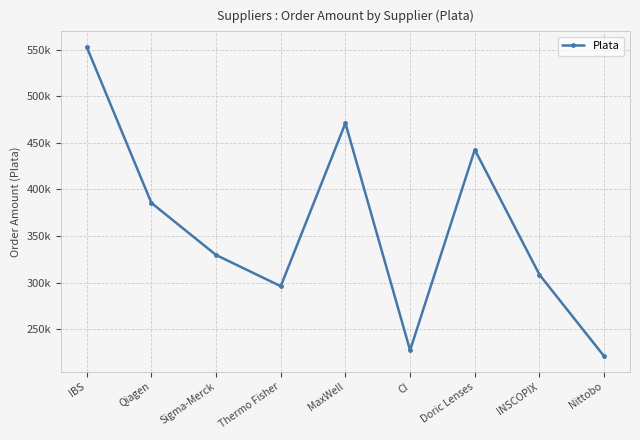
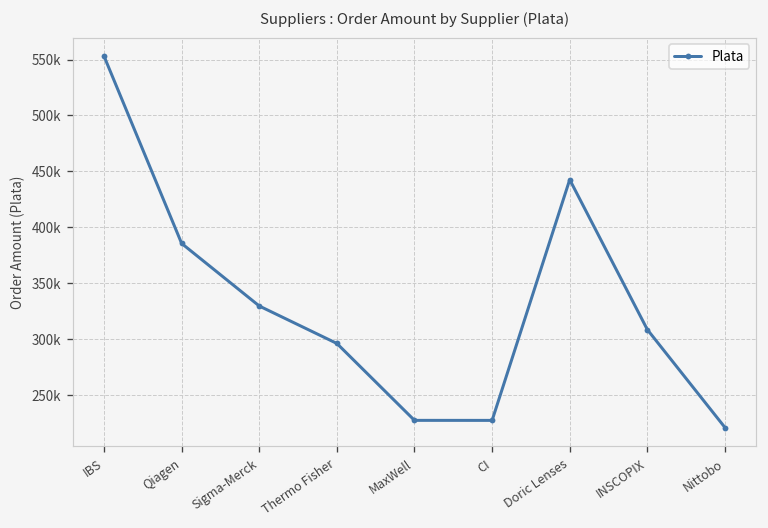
  {
    "IBS": 550000,
    "Qiagen": 390000,
    "Sigma-Merck": 330000,
    "Thermo Fisher": 300000,
-   "MaxWell": 470000,
+   "MaxWell": 230000,
    "CI": 230000,
    "Doric Lenses": 440000,
    "INSCOPIX": 310000,
    "Nittobo": 220000
  }
